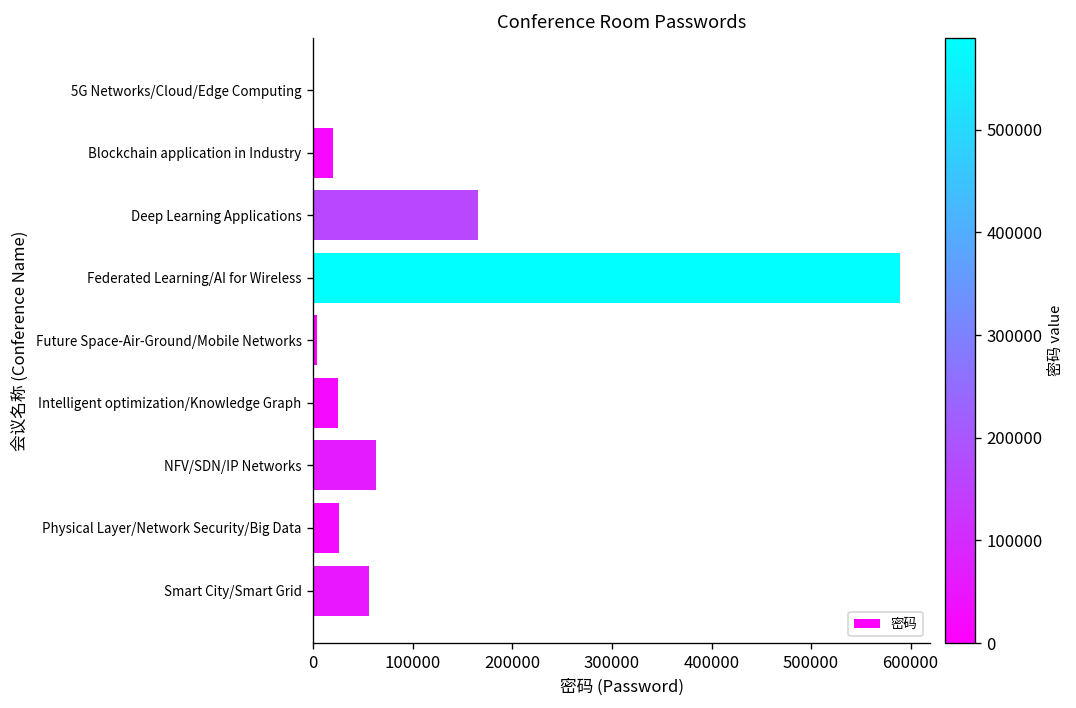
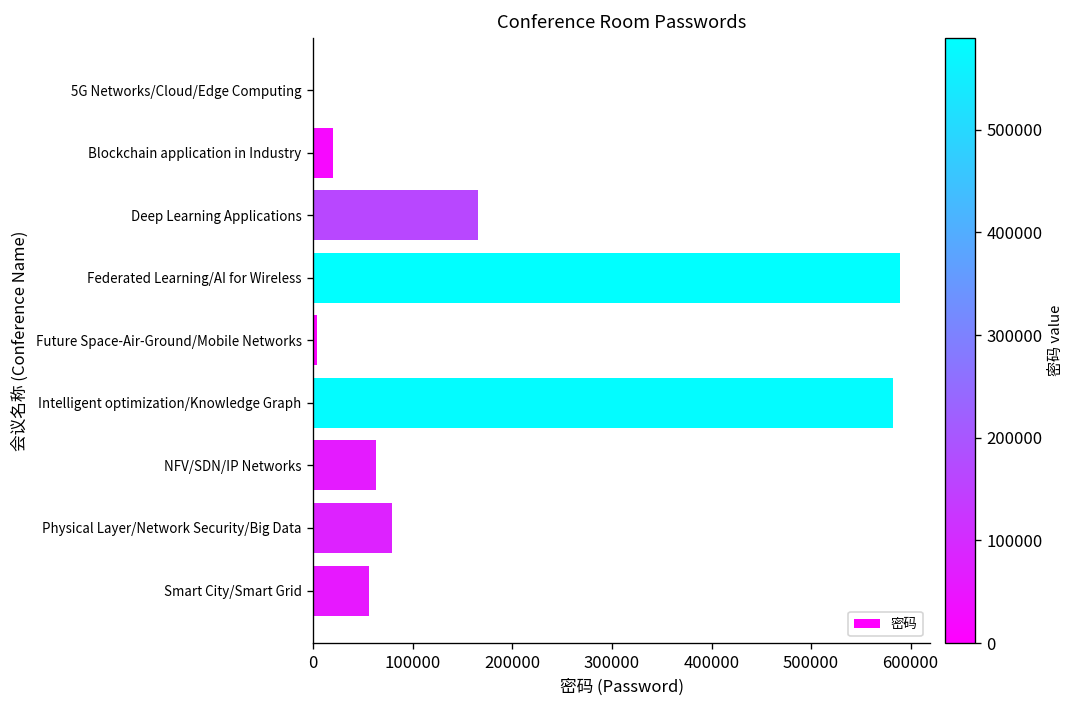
  {
    "Blockchain application in Industry": 20000,
    "Deep Learning Applications": 170000,
    "Federated Learning/AI for Wireless": 590000,
    "Future Space-Air-Ground/Mobile Networks": 0,
-   "Intelligent optimization/Knowledge Graph": 30000,
+   "Intelligent optimization/Knowledge Graph": 580000,
    "NFV/SDN/IP Networks": 60000,
-   "Physical Layer/Network Security/Big Data": 30000,
+   "Physical Layer/Network Security/Big Data": 80000,
    "Smart City/Smart Grid": 60000
  }
